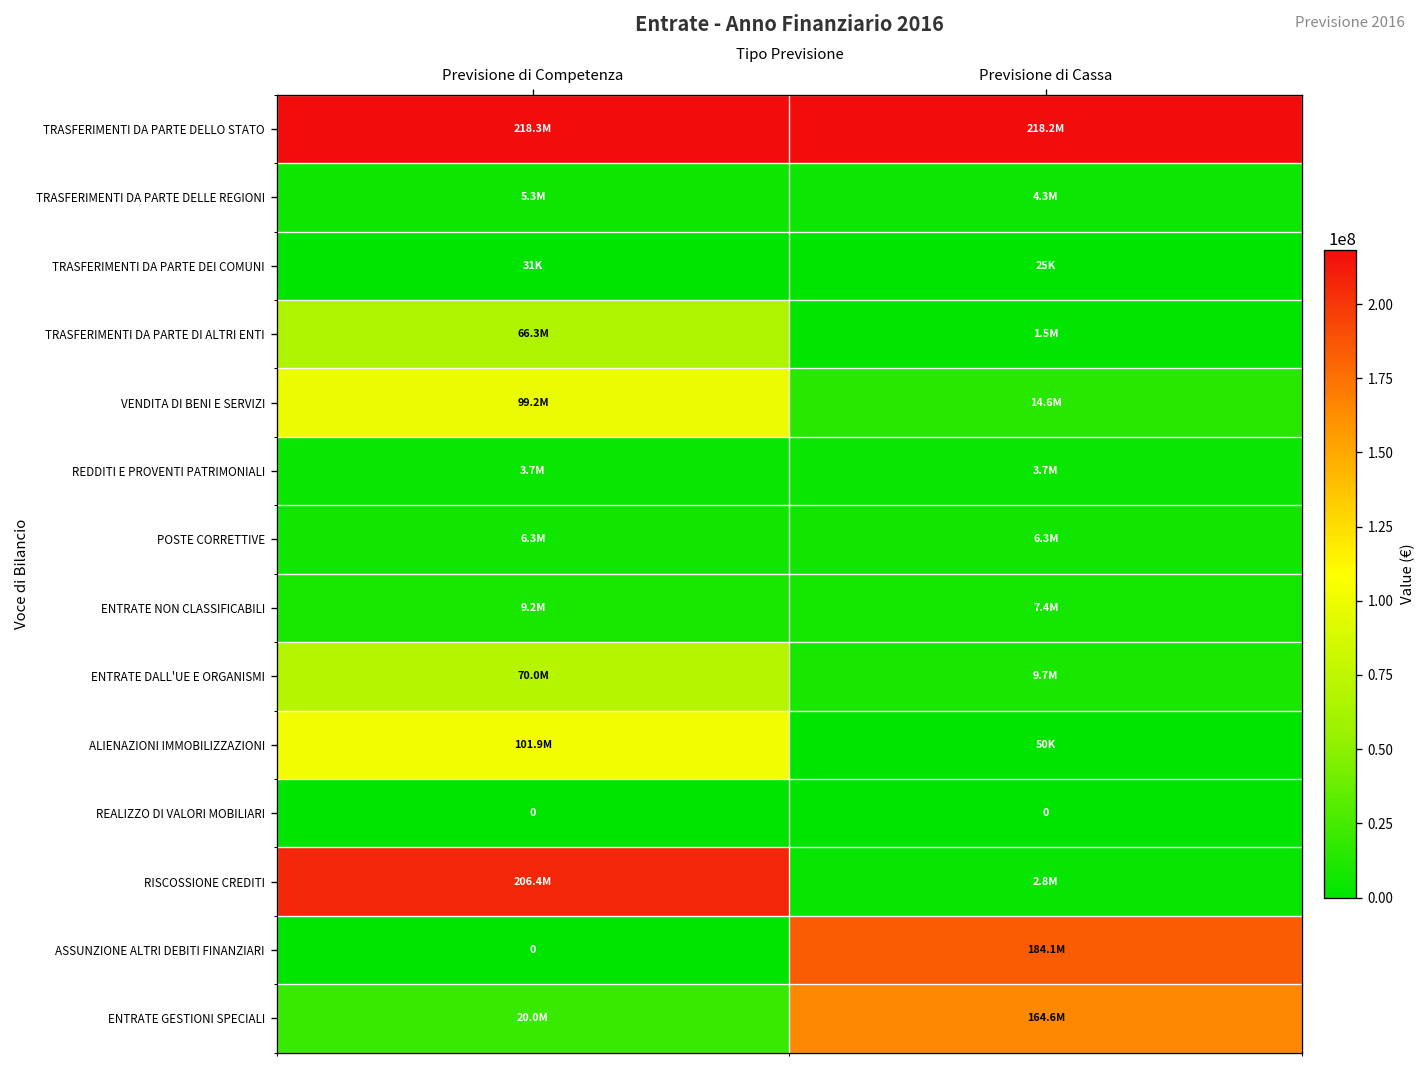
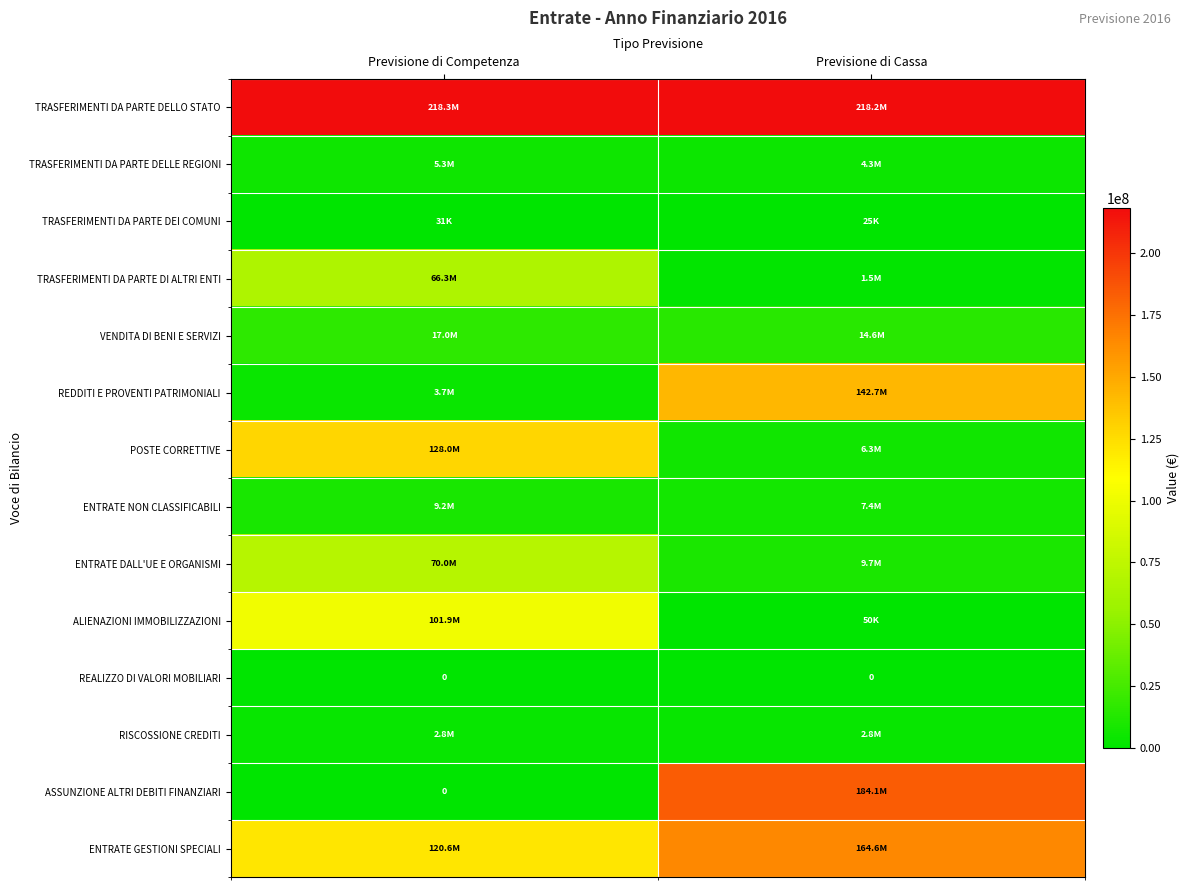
  {
    "TRASFERIMENTI DA PARTE DELLO STATO": {
      "Previsione di Competenza": "218.3M",
      "Previsione di Cassa": "218.2M"
    },
    "TRASFERIMENTI DA PARTE DELLE REGIONI": {
      "Previsione di Competenza": "5.3M",
      "Previsione di Cassa": "4.3M"
    },
    "TRASFERIMENTI DA PARTE DEI COMUNI": {
      "Previsione di Competenza": "31K",
      "Previsione di Cassa": "25K"
    },
    "TRASFERIMENTI DA PARTE DI ALTRI ENTI": {
      "Previsione di Competenza": "66.3M",
      "Previsione di Cassa": "1.5M"
    },
    "VENDITA DI BENI E SERVIZI": {
-     "Previsione di Competenza": "99.2M",
+     "Previsione di Competenza": "17.0M",
      "Previsione di Cassa": "14.6M"
    },
    "REDDITI E PROVENTI PATRIMONIALI": {
      "Previsione di Competenza": "3.7M",
-     "Previsione di Cassa": "3.7M"
+     "Previsione di Cassa": "142.7M"
    },
    "POSTE CORRETTIVE": {
-     "Previsione di Competenza": "6.3M",
+     "Previsione di Competenza": "128.0M",
      "Previsione di Cassa": "6.3M"
    },
    "ENTRATE NON CLASSIFICABILI": {
      "Previsione di Competenza": "9.2M",
      "Previsione di Cassa": "7.4M"
    },
    "ENTRATE DALL'UE E ORGANISMI": {
      "Previsione di Competenza": "70.0M",
      "Previsione di Cassa": "9.7M"
    },
    "ALIENAZIONI IMMOBILIZZAZIONI": {
      "Previsione di Competenza": "101.9M",
      "Previsione di Cassa": "50K"
    },
    "REALIZZO DI VALORI MOBILIARI": {
      "Previsione di Competenza": "0",
      "Previsione di Cassa": "0"
    },
    "RISCOSSIONE CREDITI": {
-     "Previsione di Competenza": "206.4M",
+     "Previsione di Competenza": "2.8M",
      "Previsione di Cassa": "2.8M"
    },
    "ASSUNZIONE ALTRI DEBITI FINANZIARI": {
      "Previsione di Competenza": "0",
      "Previsione di Cassa": "184.1M"
    },
    "ENTRATE GESTIONI SPECIALI": {
-     "Previsione di Competenza": "20.0M",
+     "Previsione di Competenza": "120.6M",
      "Previsione di Cassa": "164.6M"
    }
  }
